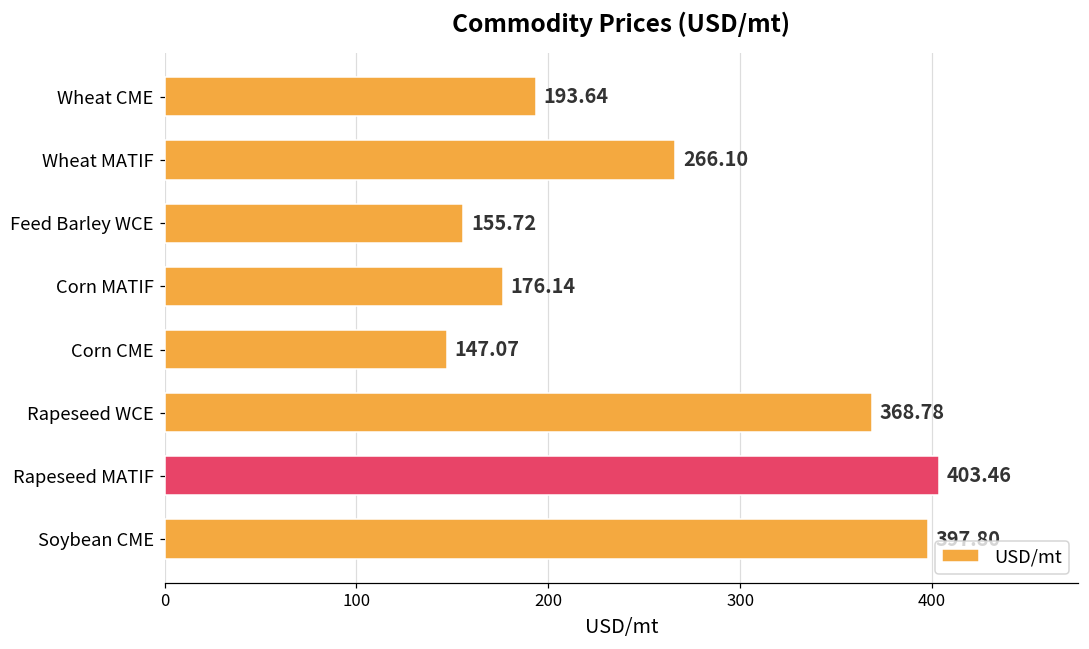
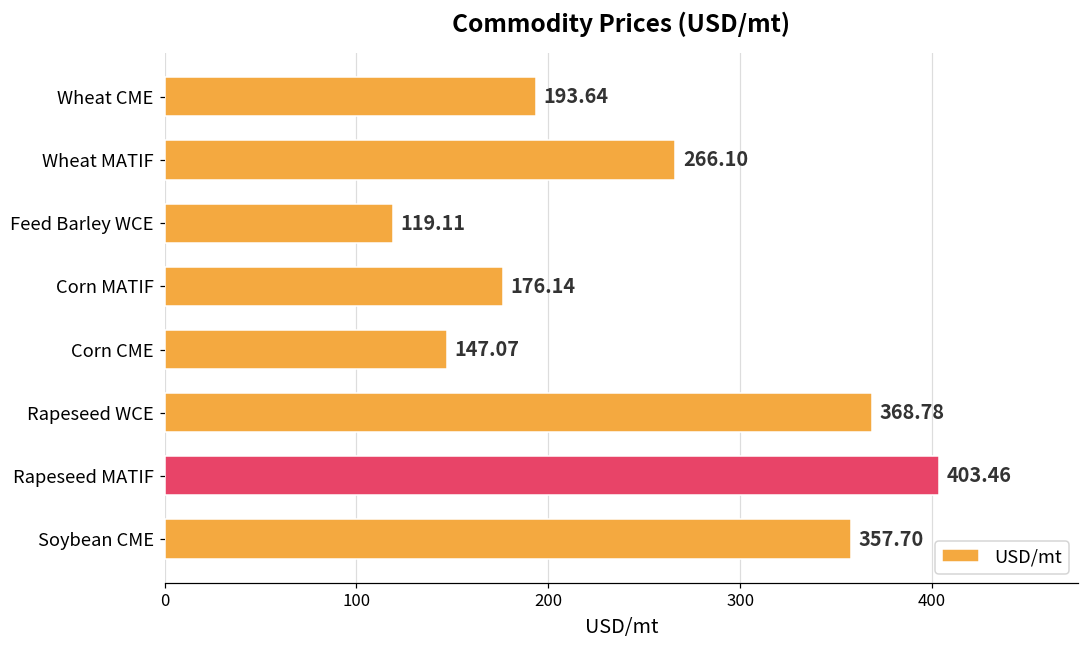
  {
    "Wheat CME": 193.64,
    "Wheat MATIF": 266.10,
-   "Feed Barley WCE": 155.72,
+   "Feed Barley WCE": 119.11,
    "Corn MATIF": 176.14,
    "Corn CME": 147.07,
    "Rapeseed WCE": 368.78,
    "Rapeseed MATIF": 403.46,
-   "Soybean CME": 397.80
+   "Soybean CME": 357.70
  }
